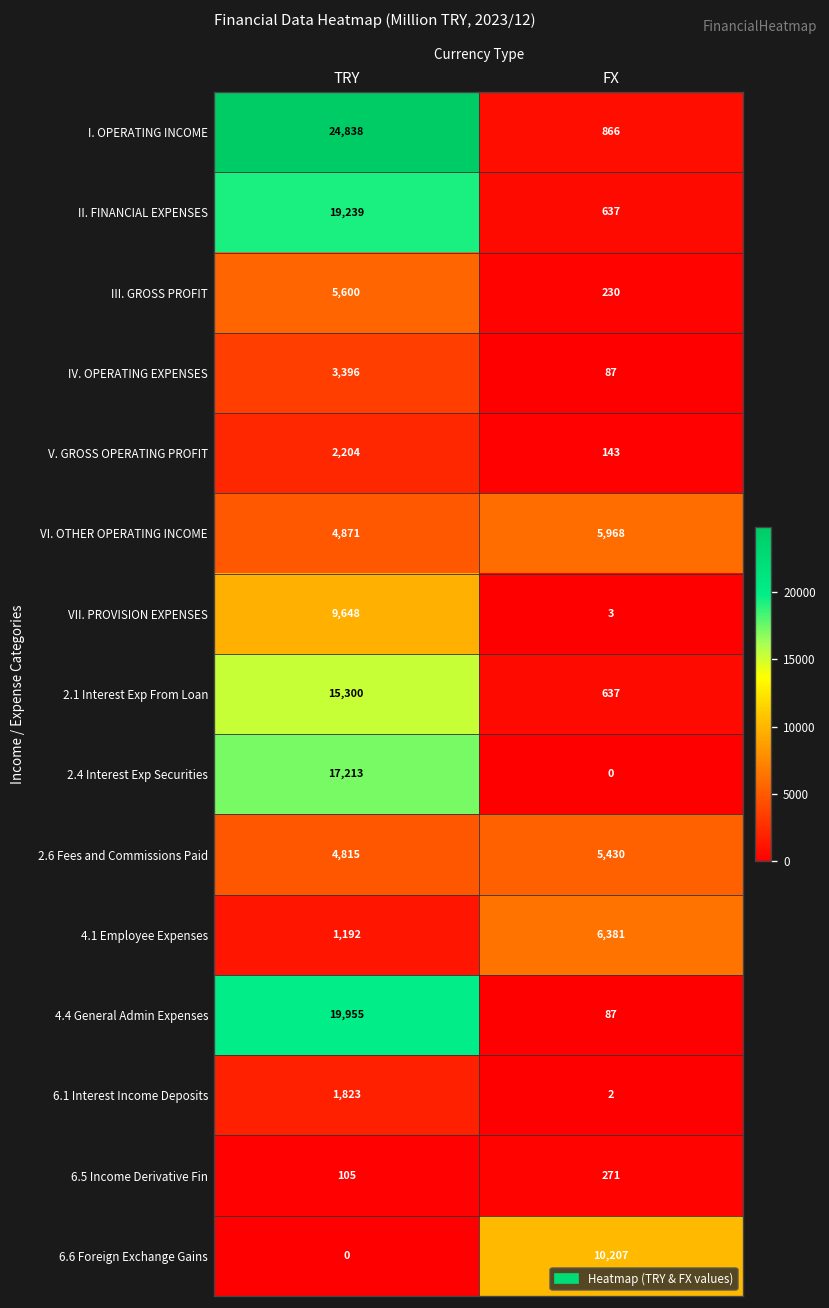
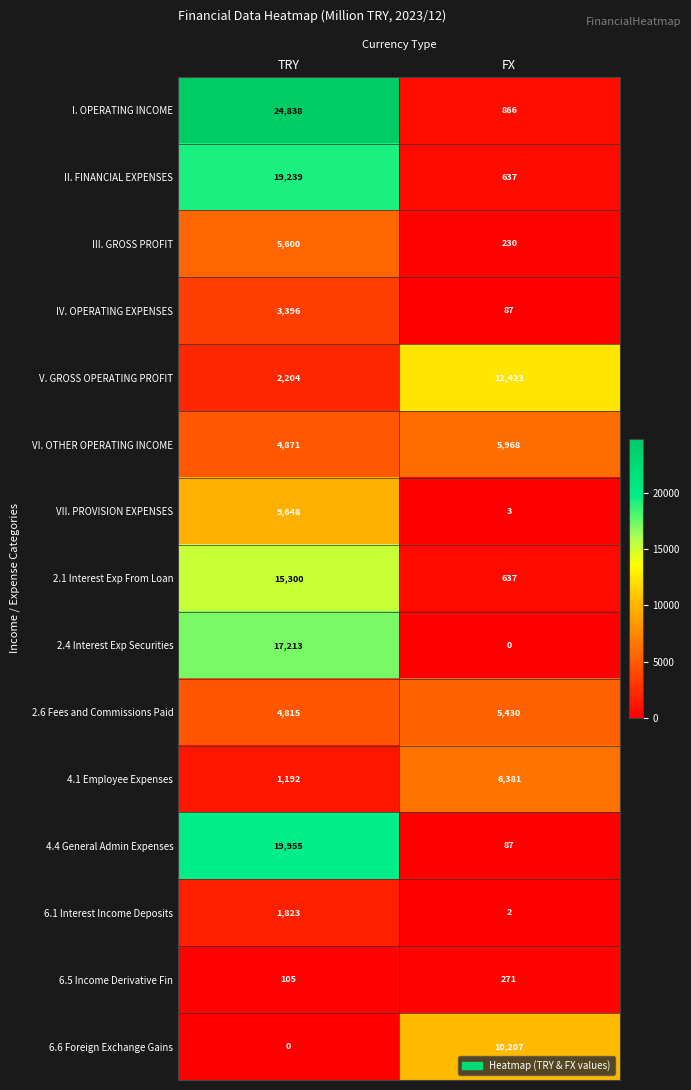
  {
    "I. OPERATING INCOME": {
      "TRY": "24,838",
      "FX": "866"
    },
    "II. FINANCIAL EXPENSES": {
      "TRY": "19,239",
      "FX": "637"
    },
    "III. GROSS PROFIT": {
      "TRY": "5,600",
      "FX": "230"
    },
    "IV. OPERATING EXPENSES": {
      "TRY": "3,396",
      "FX": "87"
    },
    "V. GROSS OPERATING PROFIT": {
      "TRY": "2,204",
-     "FX": "143"
+     "FX": "12,423"
    },
    "VI. OTHER OPERATING INCOME": {
      "TRY": "4,871",
      "FX": "5,968"
    },
    "VII. PROVISION EXPENSES": {
      "TRY": "9,648",
      "FX": "3"
    },
    "2.1 Interest Exp From Loan": {
      "TRY": "15,300",
      "FX": "637"
    },
    "2.4 Interest Exp Securities": {
      "TRY": "17,213",
      "FX": "0"
    },
    "2.6 Fees and Commissions Paid": {
      "TRY": "4,815",
      "FX": "5,430"
    },
    "4.1 Employee Expenses": {
      "TRY": "1,192",
      "FX": "6,381"
    },
    "4.4 General Admin Expenses": {
      "TRY": "19,955",
      "FX": "87"
    },
    "6.1 Interest Income Deposits": {
      "TRY": "1,823",
      "FX": "2"
    },
    "6.5 Income Derivative Fin": {
      "TRY": "105",
      "FX": "271"
    },
    "6.6 Foreign Exchange Gains": {
      "TRY": "0",
      "FX": "10,207"
    }
  }
